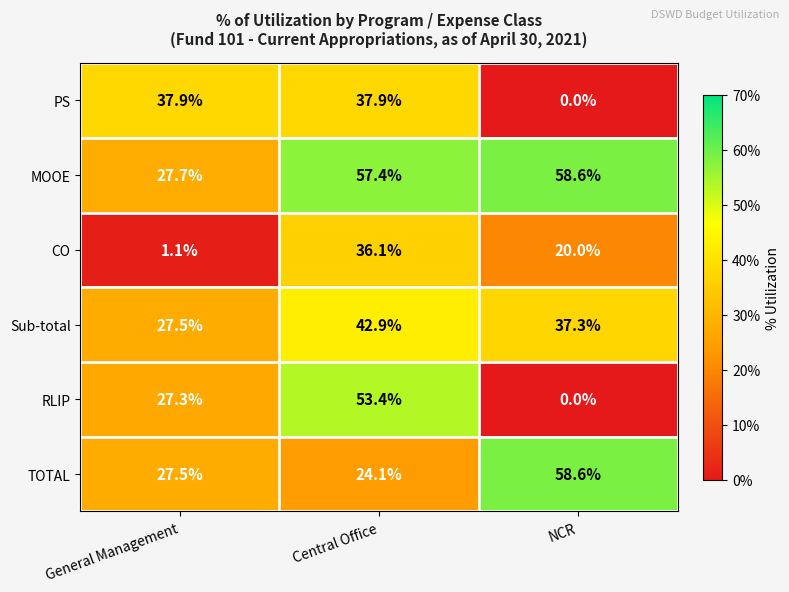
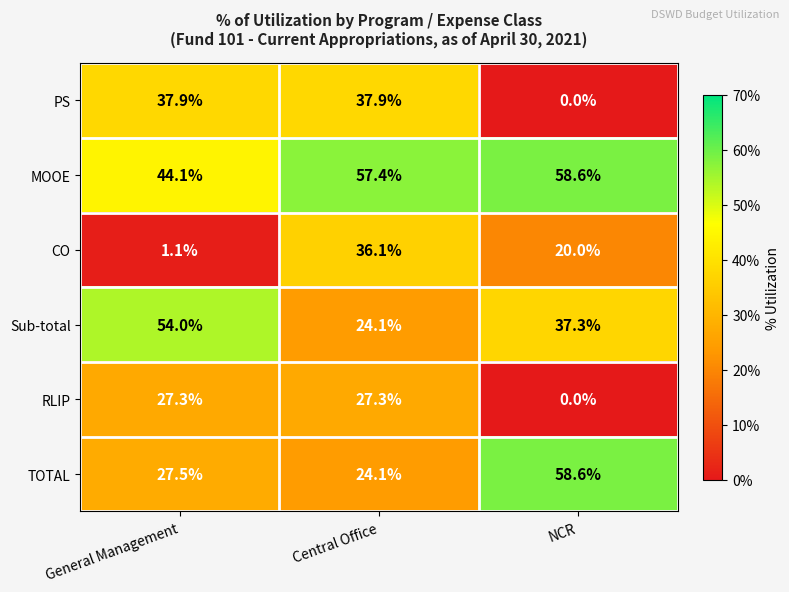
  {
    "PS": {
      "General Management": "37.9%",
      "Central Office": "37.9%",
      "NCR": "0.0%"
    },
    "MOOE": {
-     "General Management": "27.7%",
+     "General Management": "44.1%",
      "Central Office": "57.4%",
      "NCR": "58.6%"
    },
    "CO": {
      "General Management": "1.1%",
      "Central Office": "36.1%",
      "NCR": "20.0%"
    },
    "Sub-total": {
-     "General Management": "27.5%",
-     "Central Office": "42.9%",
+     "General Management": "54.0%",
+     "Central Office": "24.1%",
      "NCR": "37.3%"
    },
    "RLIP": {
      "General Management": "27.3%",
-     "Central Office": "53.4%",
+     "Central Office": "27.3%",
      "NCR": "0.0%"
    },
    "TOTAL": {
      "General Management": "27.5%",
      "Central Office": "24.1%",
      "NCR": "58.6%"
    }
  }
